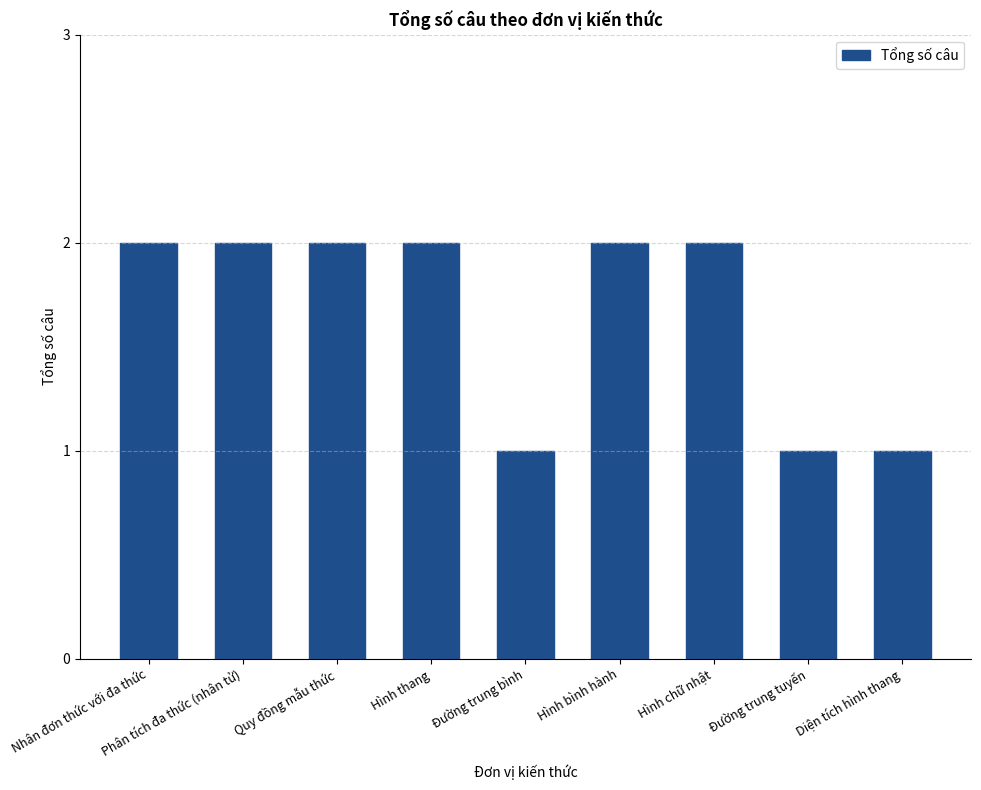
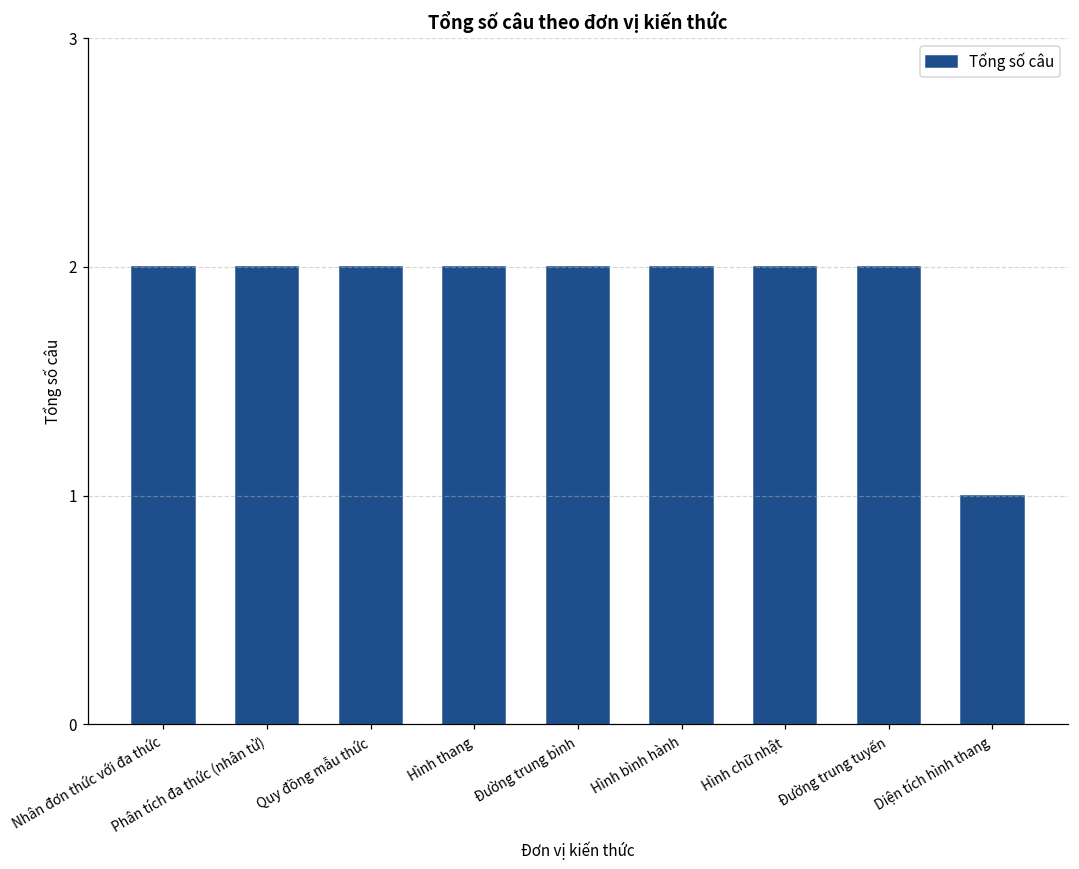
  {
    "Nhân đơn thức với đa thức": 2,
    "Phân tích đa thức (nhân tử)": 2,
    "Quy đồng mẫu thức": 2,
    "Hình thang": 2,
-   "Đường trung bình": 1,
+   "Đường trung bình": 2,
    "Hình bình hành": 2,
    "Hình chữ nhật": 2,
-   "Đường trung tuyến": 1,
+   "Đường trung tuyến": 2,
    "Diện tích hình thang": 1
  }
